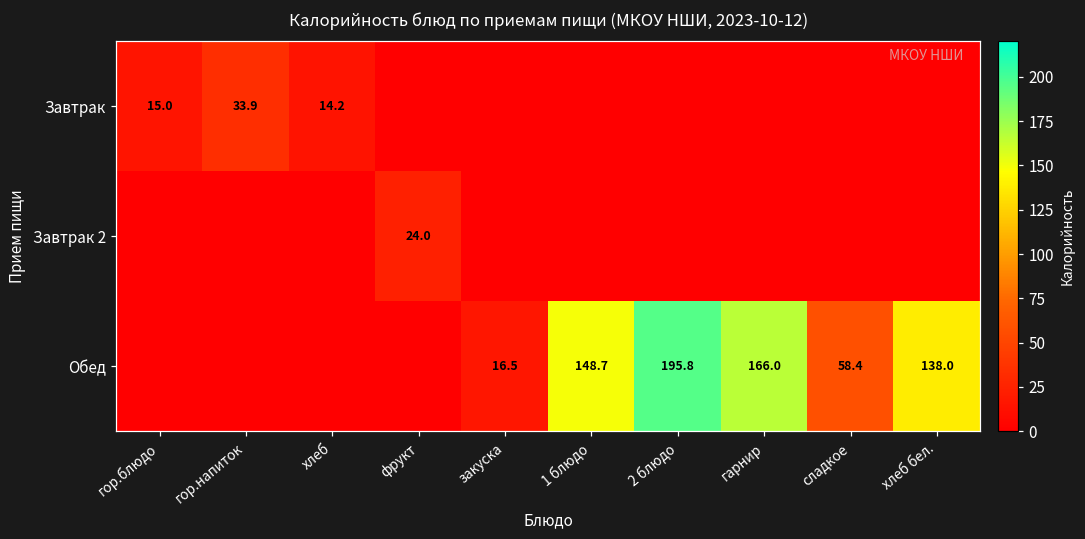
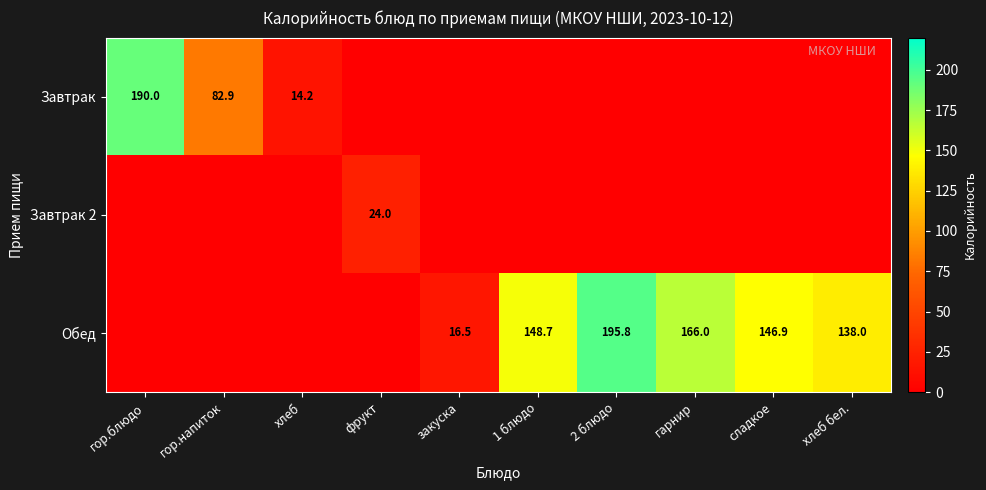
  {
    "Завтрак": {
-     "гор.блюдо": 15.0,
-     "гор.напиток": 33.9,
+     "гор.блюдо": 190.0,
+     "гор.напиток": 82.9,
      "хлеб": 14.2
    },
    "Завтрак 2": {
      "фрукт": 24.0
    },
    "Обед": {
      "закуска": 16.5,
      "1 блюдо": 148.7,
      "2 блюдо": 195.8,
      "гарнир": 166.0,
-     "сладкое": 58.4,
+     "сладкое": 146.9,
      "хлеб бел.": 138.0
    }
  }
